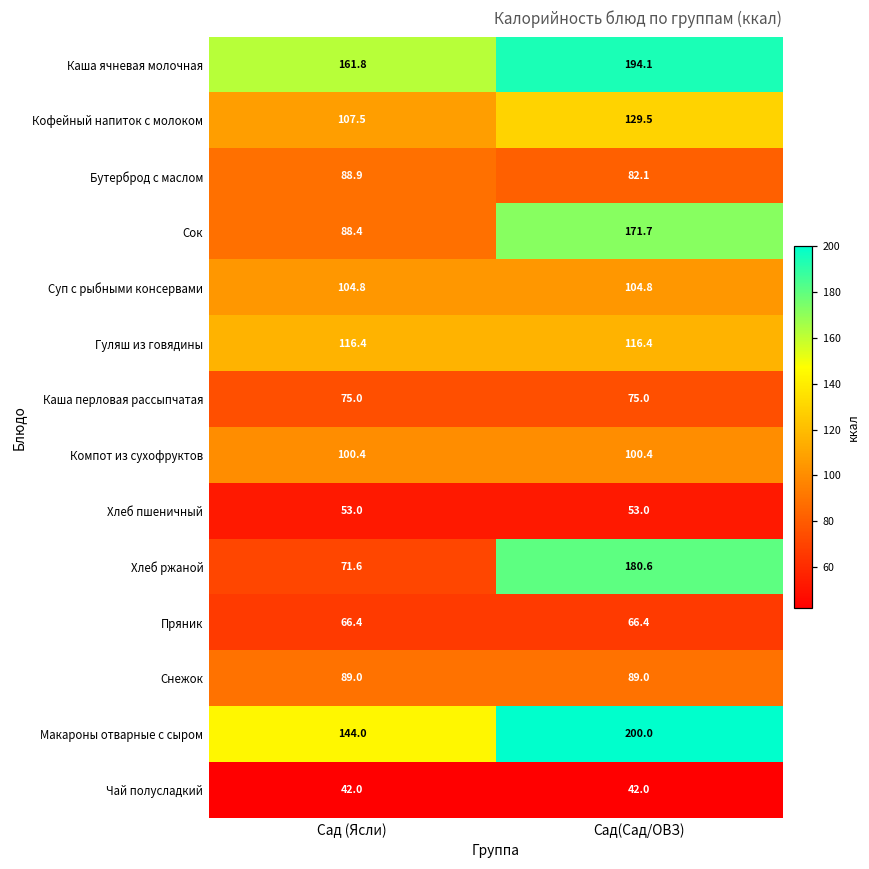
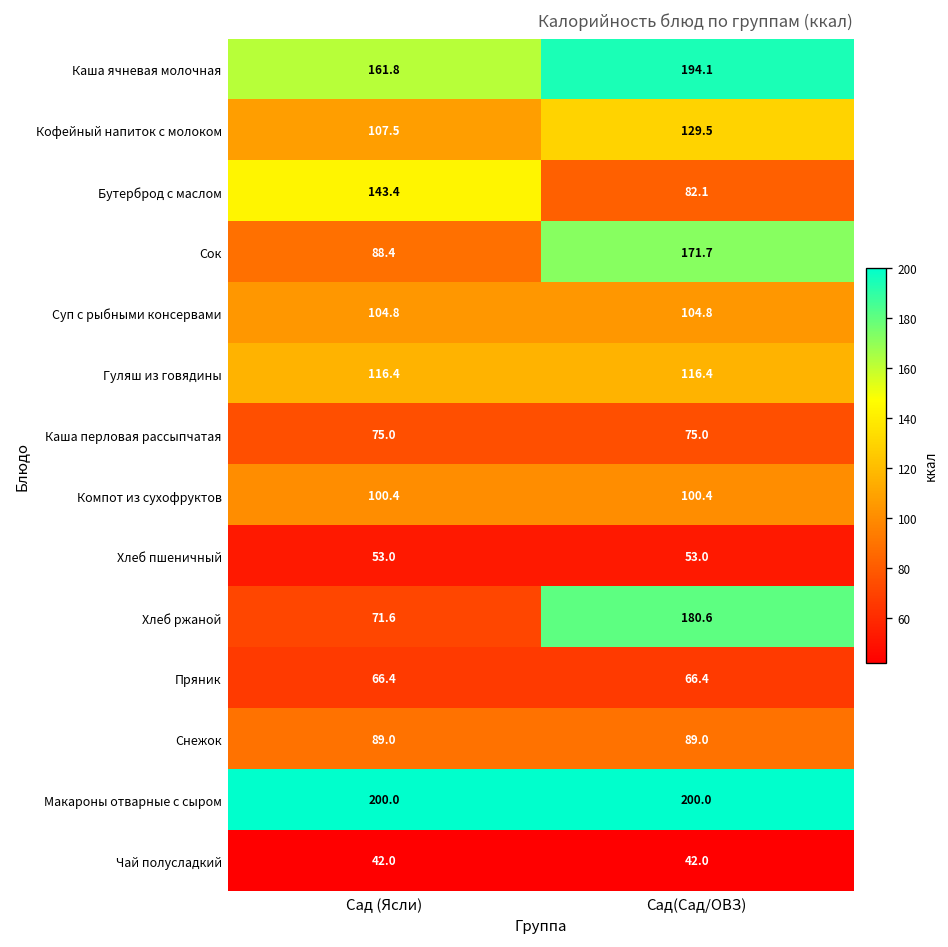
  {
    "Каша ячневая молочная": {
      "Сад (Ясли)": 161.8,
      "Сад(Сад/ОВЗ)": 194.1
    },
    "Кофейный напиток с молоком": {
      "Сад (Ясли)": 107.5,
      "Сад(Сад/ОВЗ)": 129.5
    },
    "Бутерброд с маслом": {
-     "Сад (Ясли)": 88.9,
+     "Сад (Ясли)": 143.4,
      "Сад(Сад/ОВЗ)": 82.1
    },
    "Сок": {
      "Сад (Ясли)": 88.4,
      "Сад(Сад/ОВЗ)": 171.7
    },
    "Суп с рыбными консервами": {
      "Сад (Ясли)": 104.8,
      "Сад(Сад/ОВЗ)": 104.8
    },
    "Гуляш из говядины": {
      "Сад (Ясли)": 116.4,
      "Сад(Сад/ОВЗ)": 116.4
    },
    "Каша перловая рассыпчатая": {
      "Сад (Ясли)": 75.0,
      "Сад(Сад/ОВЗ)": 75.0
    },
    "Компот из сухофруктов": {
      "Сад (Ясли)": 100.4,
      "Сад(Сад/ОВЗ)": 100.4
    },
    "Хлеб пшеничный": {
      "Сад (Ясли)": 53.0,
      "Сад(Сад/ОВЗ)": 53.0
    },
    "Хлеб ржаной": {
      "Сад (Ясли)": 71.6,
      "Сад(Сад/ОВЗ)": 180.6
    },
    "Пряник": {
      "Сад (Ясли)": 66.4,
      "Сад(Сад/ОВЗ)": 66.4
    },
    "Снежок": {
      "Сад (Ясли)": 89.0,
      "Сад(Сад/ОВЗ)": 89.0
    },
    "Макароны отварные с сыром": {
-     "Сад (Ясли)": 144.0,
+     "Сад (Ясли)": 200.0,
      "Сад(Сад/ОВЗ)": 200.0
    },
    "Чай полусладкий": {
      "Сад (Ясли)": 42.0,
      "Сад(Сад/ОВЗ)": 42.0
    }
  }
